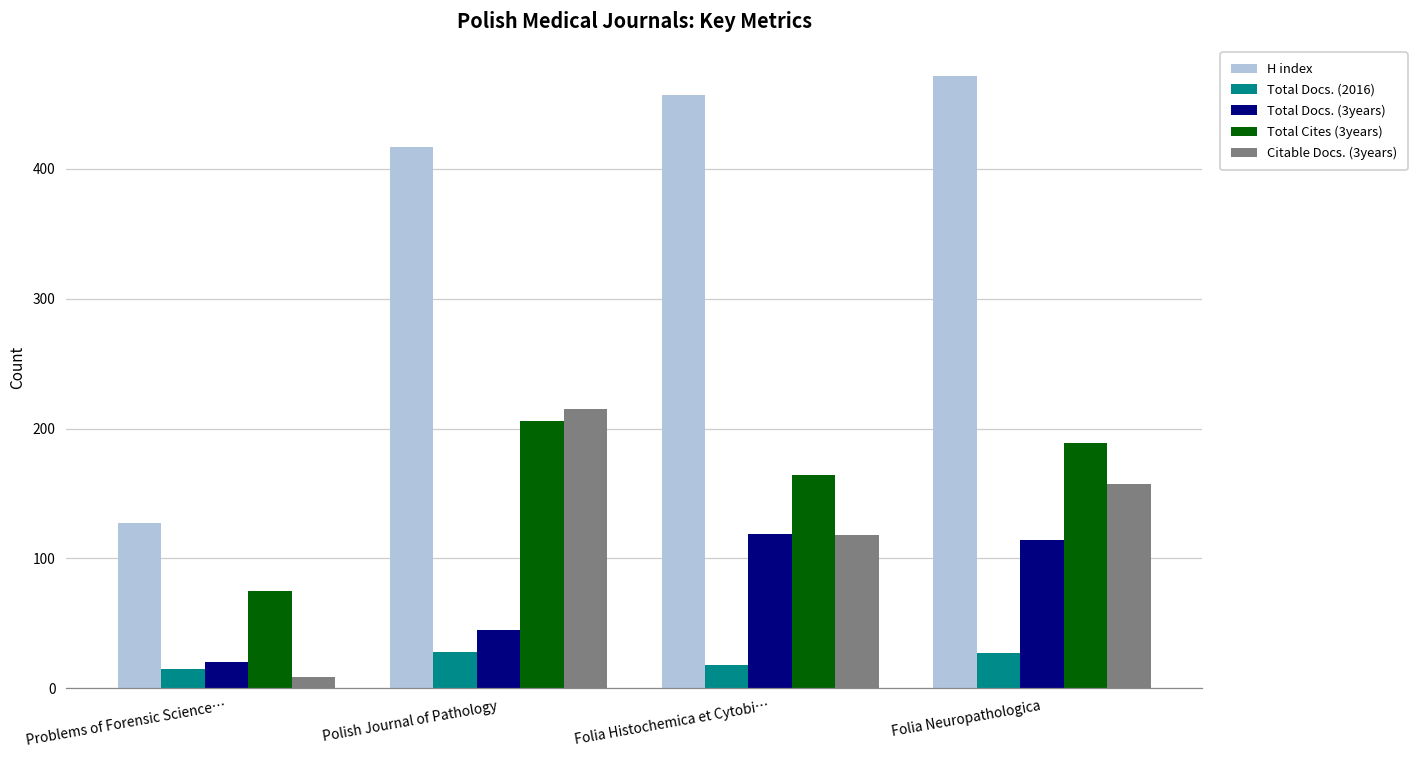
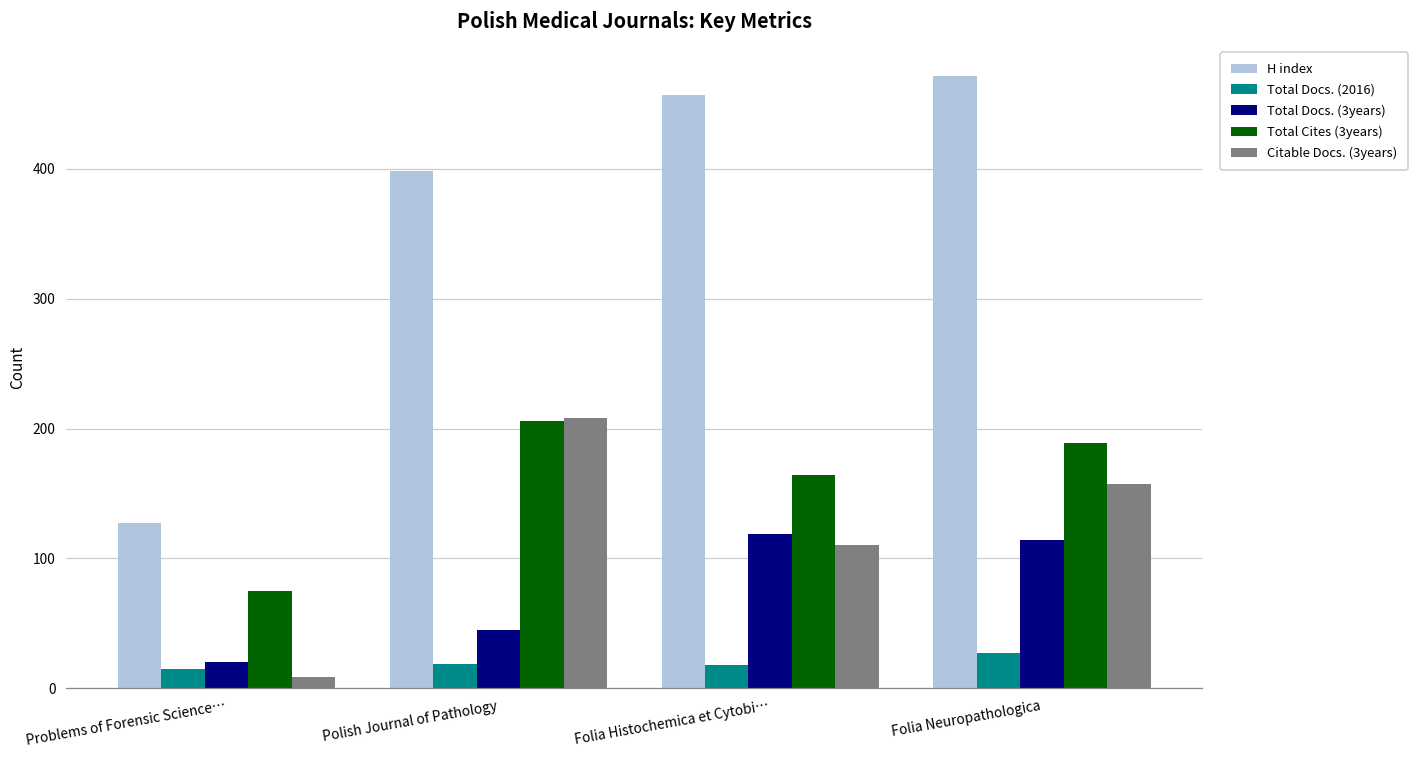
  {
    "H index": {
      "Problems of Forensic Science…": 127,
-     "Polish Journal of Pathology": 417,
+     "Polish Journal of Pathology": 398,
      "Folia Histochemica et Cytobi…": 457,
      "Folia Neuropathologica": 471
    },
    "Total Docs. (2016)": {
      "Problems of Forensic Science…": 15,
-     "Polish Journal of Pathology": 28,
+     "Polish Journal of Pathology": 19,
      "Folia Histochemica et Cytobi…": 18,
      "Folia Neuropathologica": 27
    },
    "Total Docs. (3years)": {
      "Problems of Forensic Science…": 20,
      "Polish Journal of Pathology": 45,
      "Folia Histochemica et Cytobi…": 119,
      "Folia Neuropathologica": 114
    },
    "Total Cites (3years)": {
      "Problems of Forensic Science…": 75,
      "Polish Journal of Pathology": 206,
      "Folia Histochemica et Cytobi…": 164,
      "Folia Neuropathologica": 189
    },
    "Citable Docs. (3years)": {
      "Problems of Forensic Science…": 9,
-     "Polish Journal of Pathology": 215,
-     "Folia Histochemica et Cytobi…": 118,
+     "Polish Journal of Pathology": 208,
+     "Folia Histochemica et Cytobi…": 110,
      "Folia Neuropathologica": 157
    }
  }
